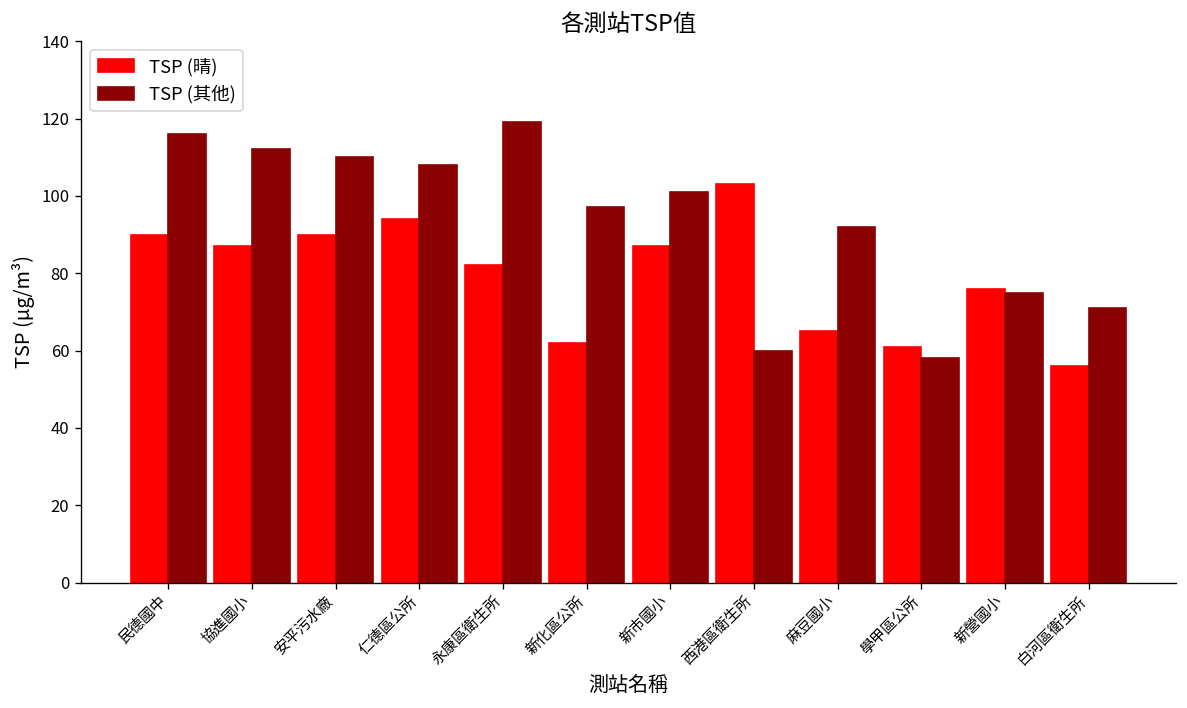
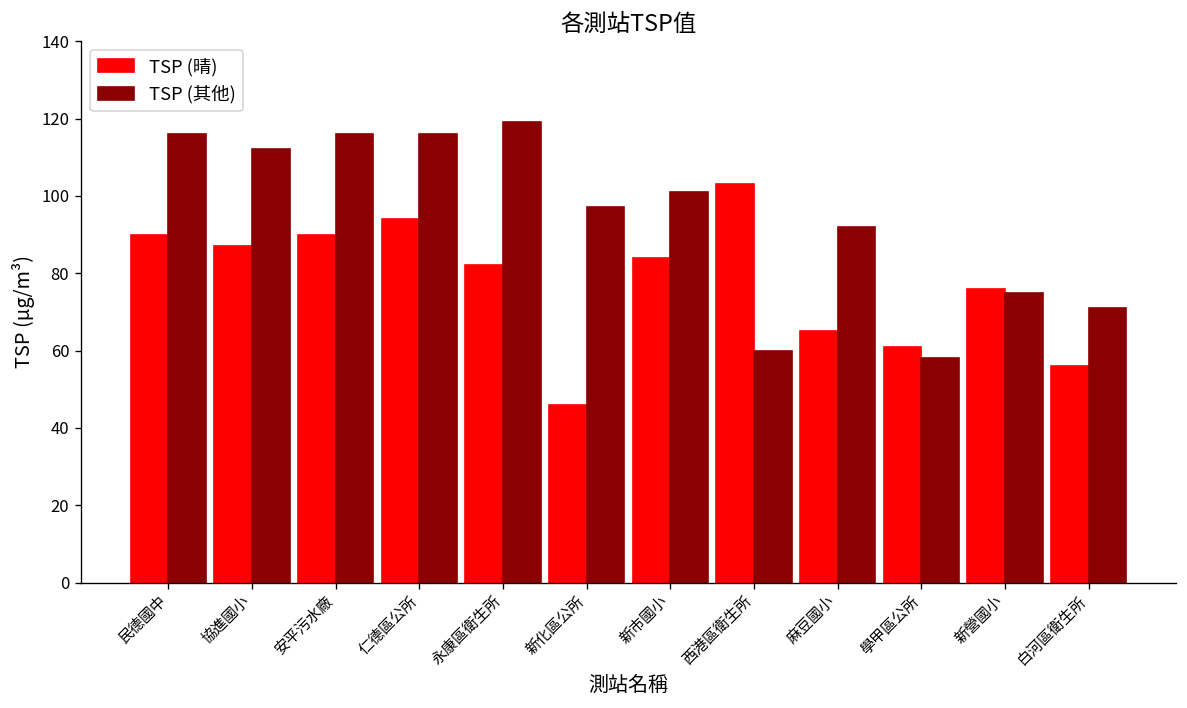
  {
    "TSP (晴)": {
      "民德國中": 90,
      "協進國小": 87,
      "安平污水廠": 90,
      "仁德區公所": 94,
      "永康區衛生所": 82,
-     "新化區公所": 62,
-     "新市國小": 87,
+     "新化區公所": 46,
+     "新市國小": 84,
      "西港區衛生所": 103,
      "麻豆國小": 65,
      "學甲區公所": 61,
      "新營國小": 76,
      "白河區衛生所": 56
    },
    "TSP (其他)": {
      "民德國中": 116,
      "協進國小": 112,
-     "安平污水廠": 110,
-     "仁德區公所": 108,
+     "安平污水廠": 116,
+     "仁德區公所": 116,
      "永康區衛生所": 119,
      "新化區公所": 97,
      "新市國小": 101,
      "西港區衛生所": 60,
      "麻豆國小": 92,
      "學甲區公所": 58,
      "新營國小": 75,
      "白河區衛生所": 71
    }
  }
